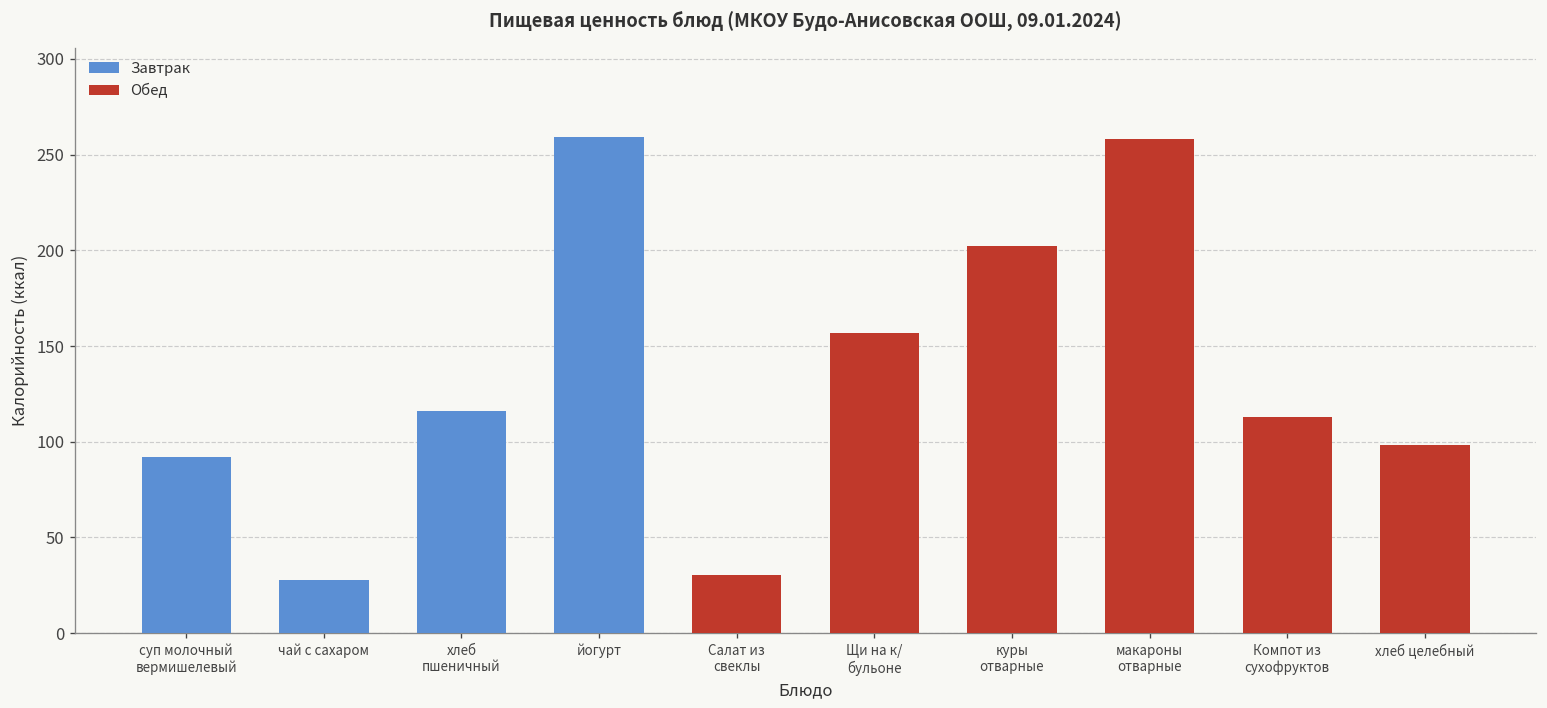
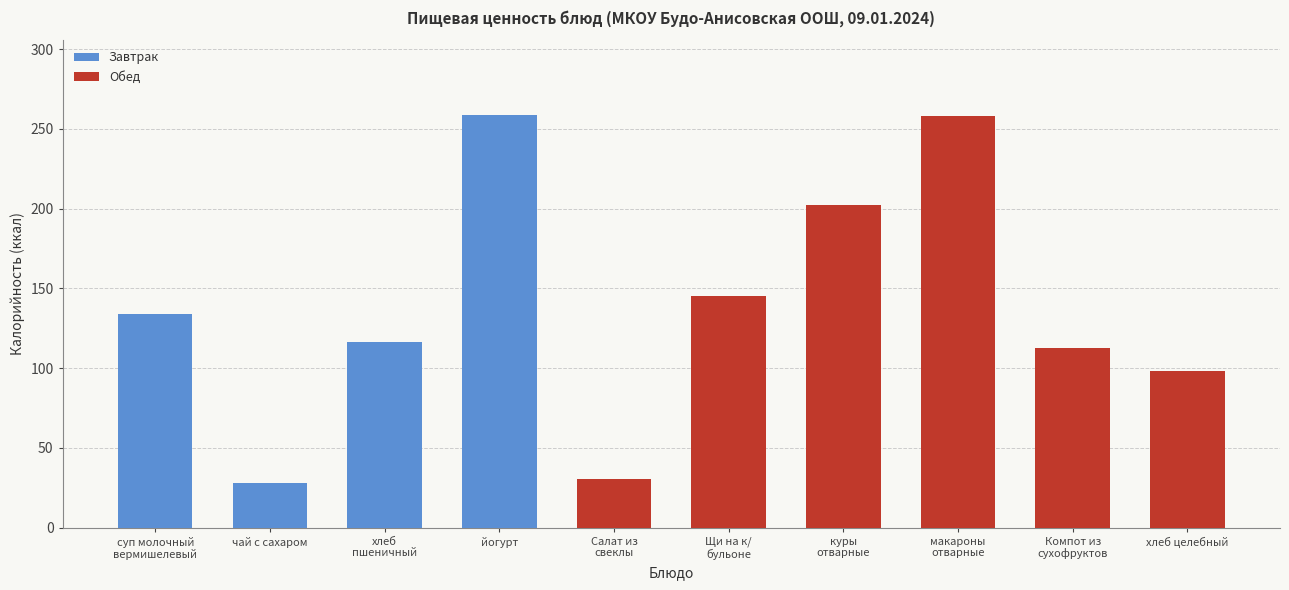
  {
-   "суп молочный вермишелевый": 92,
+   "суп молочный вермишелевый": 134,
    "чай с сахаром": 28,
    "хлеб пшеничный": 116,
    "йогурт": 259,
    "Салат из свеклы": 30,
-   "Щи на к/ бульоне": 157,
+   "Щи на к/ бульоне": 145,
    "куры отварные": 202,
    "макароны отварные": 258,
    "Компот из сухофруктов": 113,
    "хлеб целебный": 98
  }
